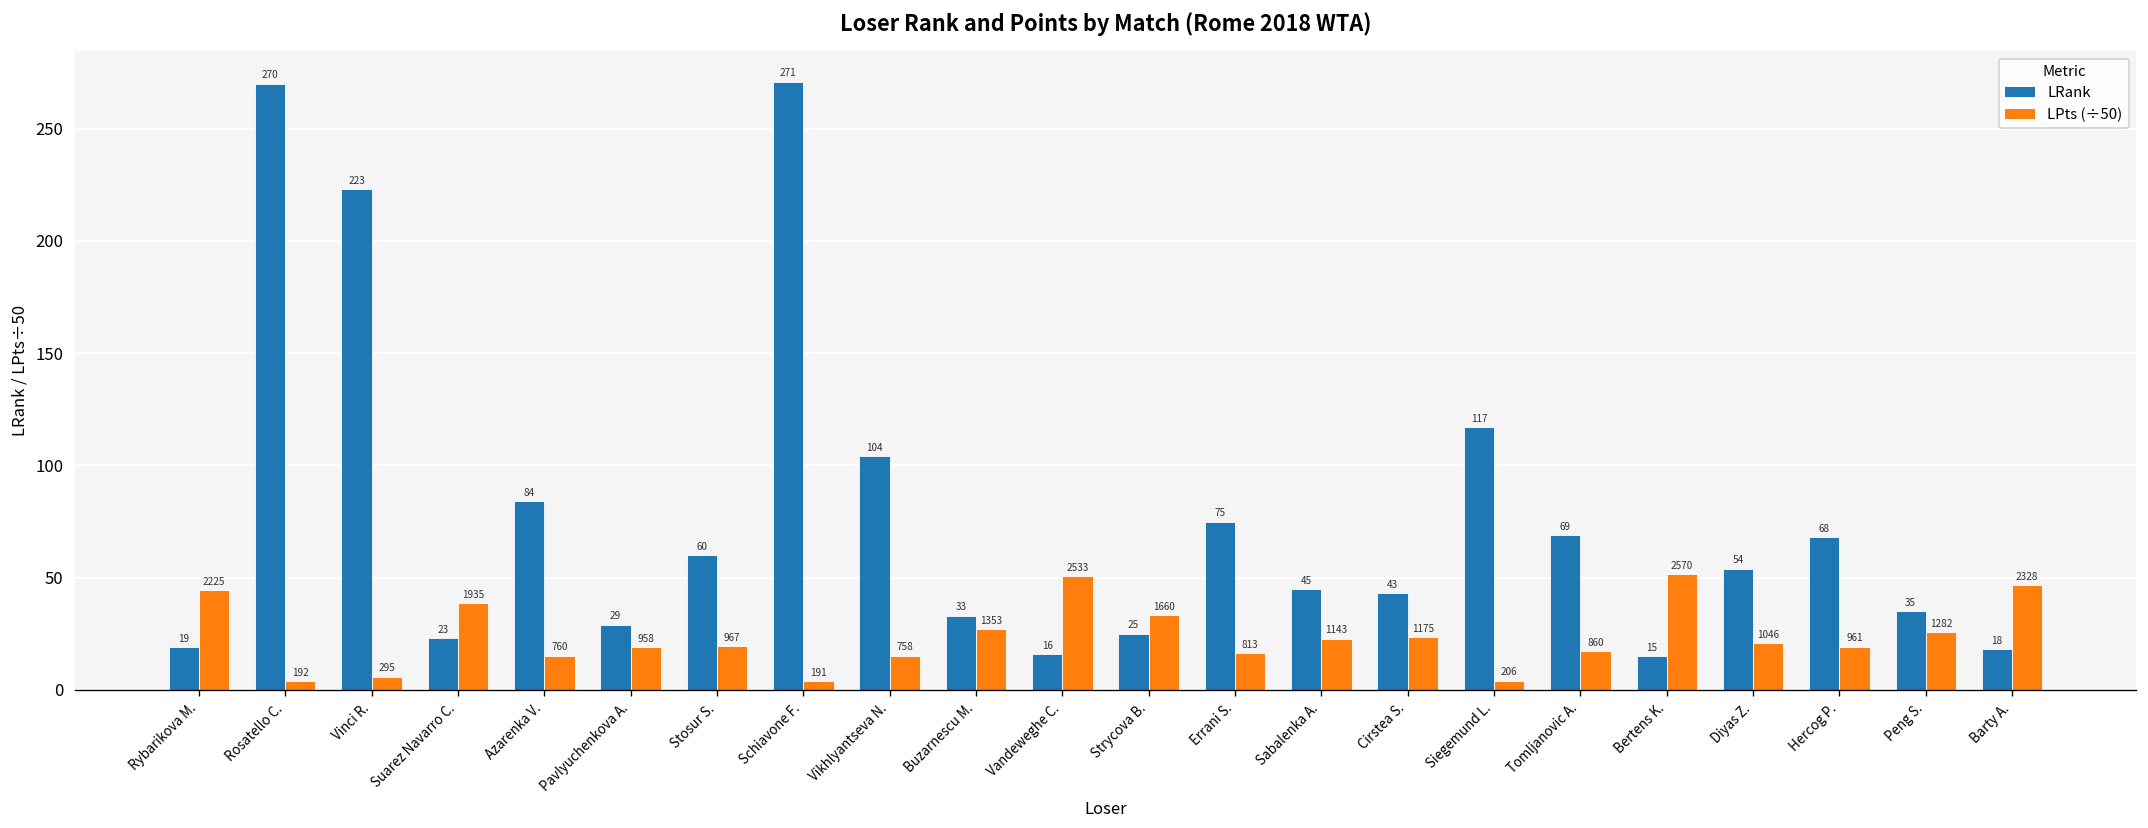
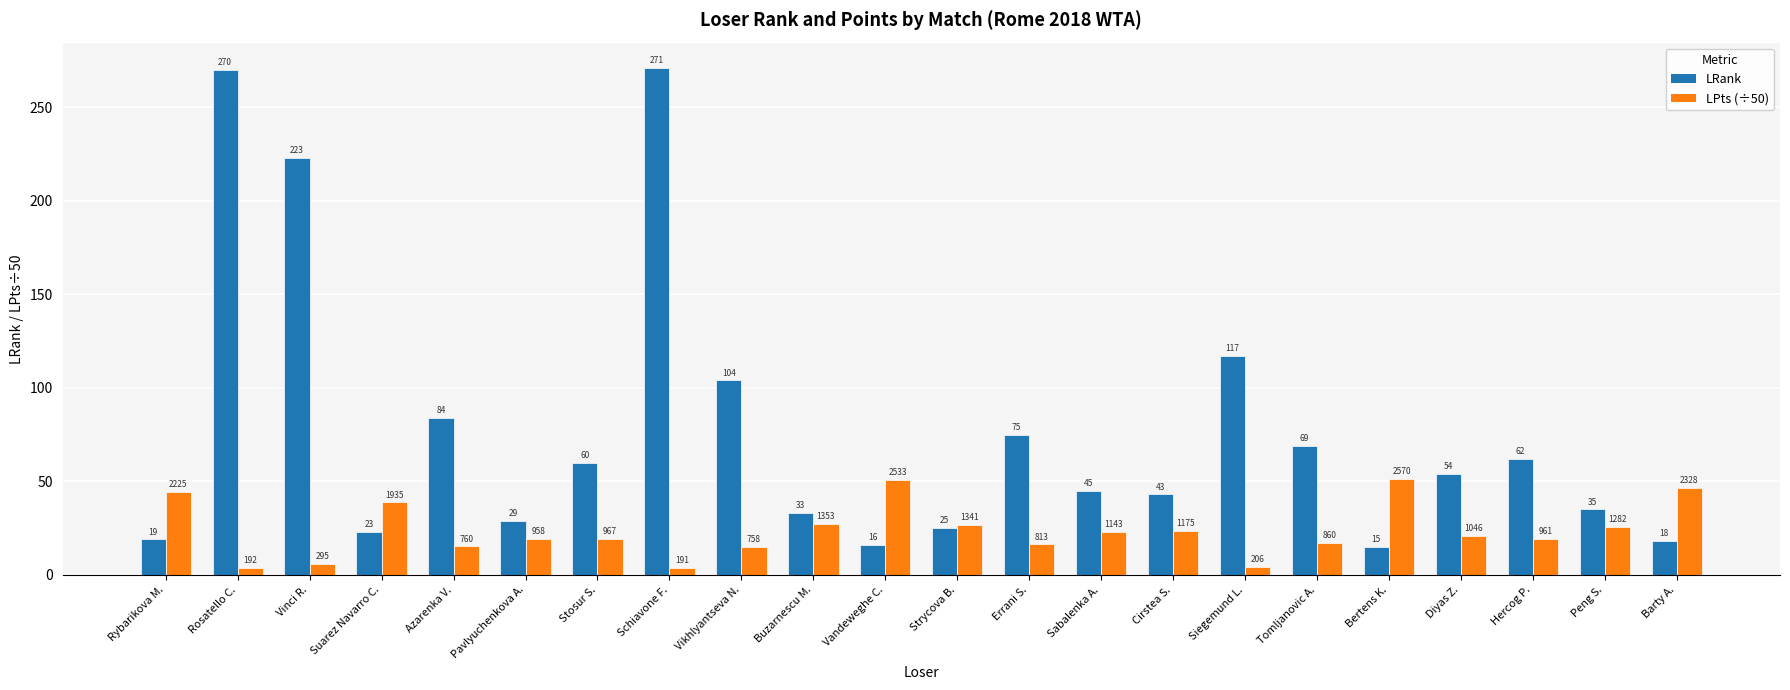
  {
    "LRank": {
      "Rybarikova M.": 19,
      "Rosatello C.": 270,
      "Vinci R.": 223,
      "Suarez Navarro C.": 23,
      "Azarenka V.": 84,
      "Pavlyuchenkova A.": 29,
      "Stosur S.": 60,
      "Schiavone F.": 271,
      "Vikhlyantseva N.": 104,
      "Buzarnescu M.": 33,
      "Vandeweghe C.": 16,
      "Strycova B.": 25,
      "Errani S.": 75,
      "Sabalenka A.": 45,
      "Cirstea S.": 43,
      "Siegemund L.": 117,
      "Tomljanovic A.": 69,
      "Bertens K.": 15,
      "Diyas Z.": 54,
-     "Hercog P.": 68,
+     "Hercog P.": 62,
      "Peng S.": 35,
      "Barty A.": 18
    },
    "LPts (÷50)": {
-     "Strycova B.": 1660
+     "Strycova B.": 1341
    }
  }
